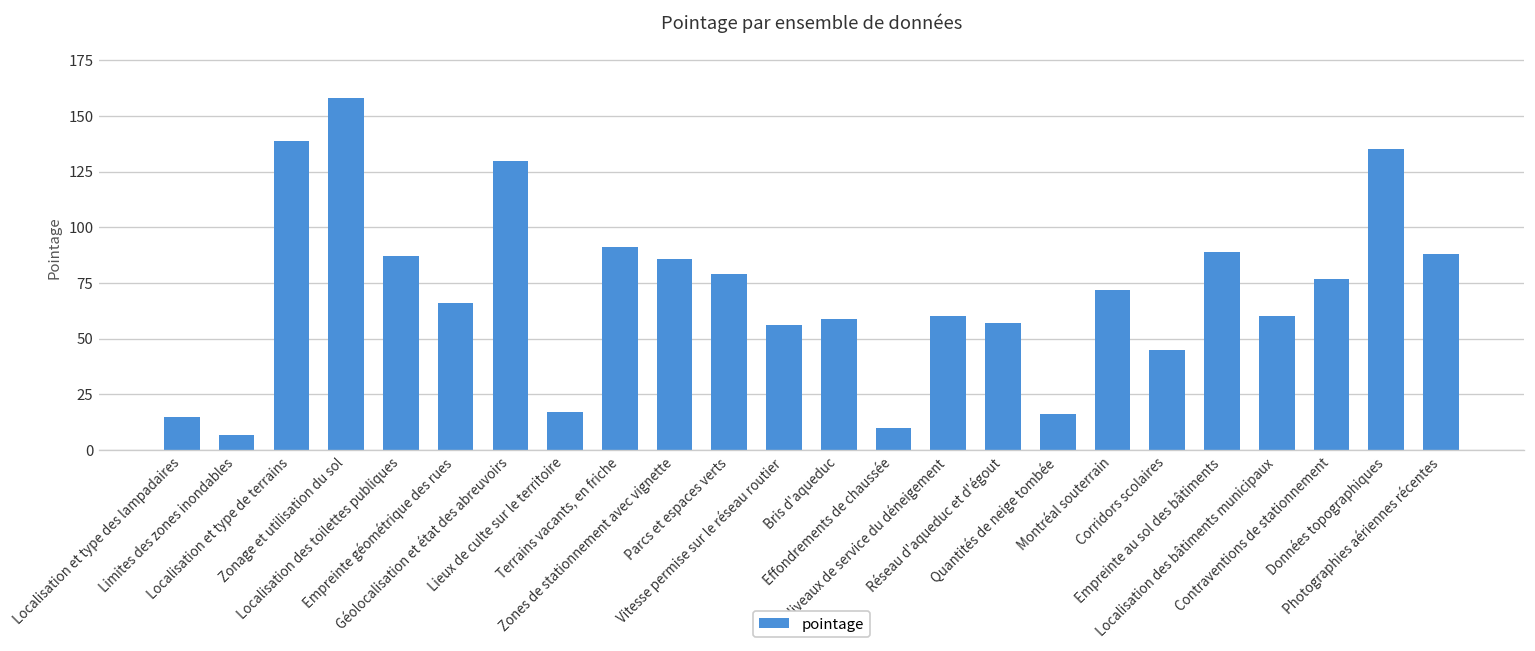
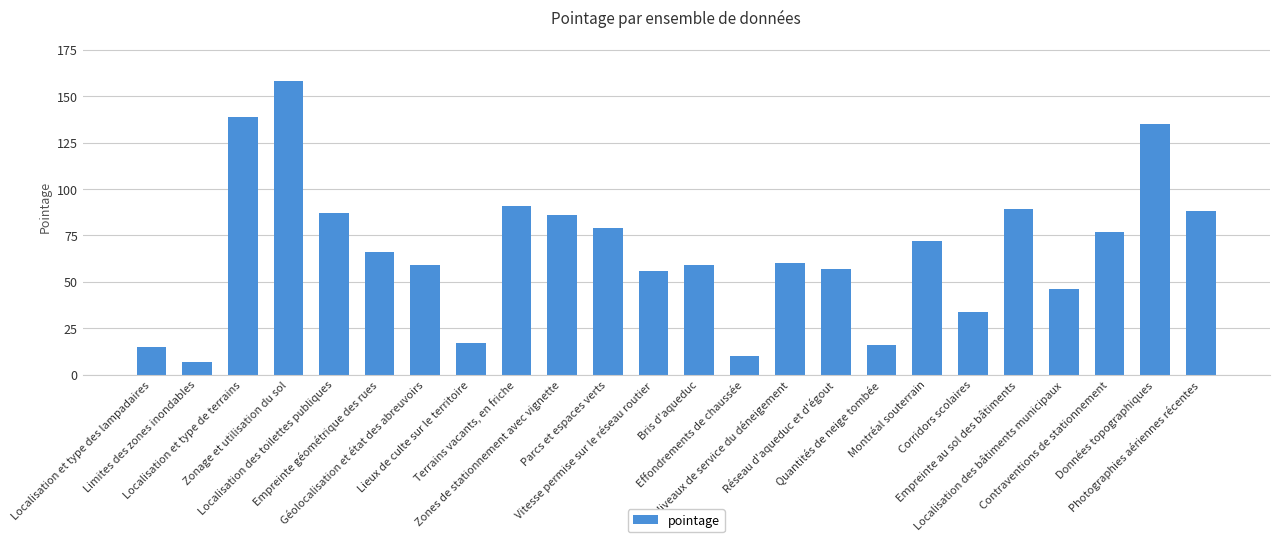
  {
    "Localisation et type des lampadaires": 15,
    "Limites des zones inondables": 7,
    "Localisation et type de terrains": 139,
    "Zonage et utilisation du sol": 158,
    "Localisation des toilettes publiques": 87,
    "Empreinte géométrique des rues": 66,
-   "Géolocalisation et état des abreuvoirs": 130,
+   "Géolocalisation et état des abreuvoirs": 59,
    "Lieux de culte sur le territoire": 17,
    "Terrains vacants, en friche": 91,
    "Zones de stationnement avec vignette": 86,
    "Parcs et espaces verts": 79,
    "Vitesse permise sur le réseau routier": 56,
    "Bris d'aqueduc": 59,
    "Effondrements de chaussée": 10,
    "Niveaux de service du déneigement": 60,
    "Réseau d'aqueduc et d'égout": 57,
    "Quantités de neige tombée": 16,
    "Montréal souterrain": 72,
-   "Corridors scolaires": 45,
+   "Corridors scolaires": 34,
    "Empreinte au sol des bâtiments": 89,
-   "Localisation des bâtiments municipaux": 60,
+   "Localisation des bâtiments municipaux": 46,
    "Contraventions de stationnement": 77,
    "Données topographiques": 135,
    "Photographies aériennes récentes": 88
  }
